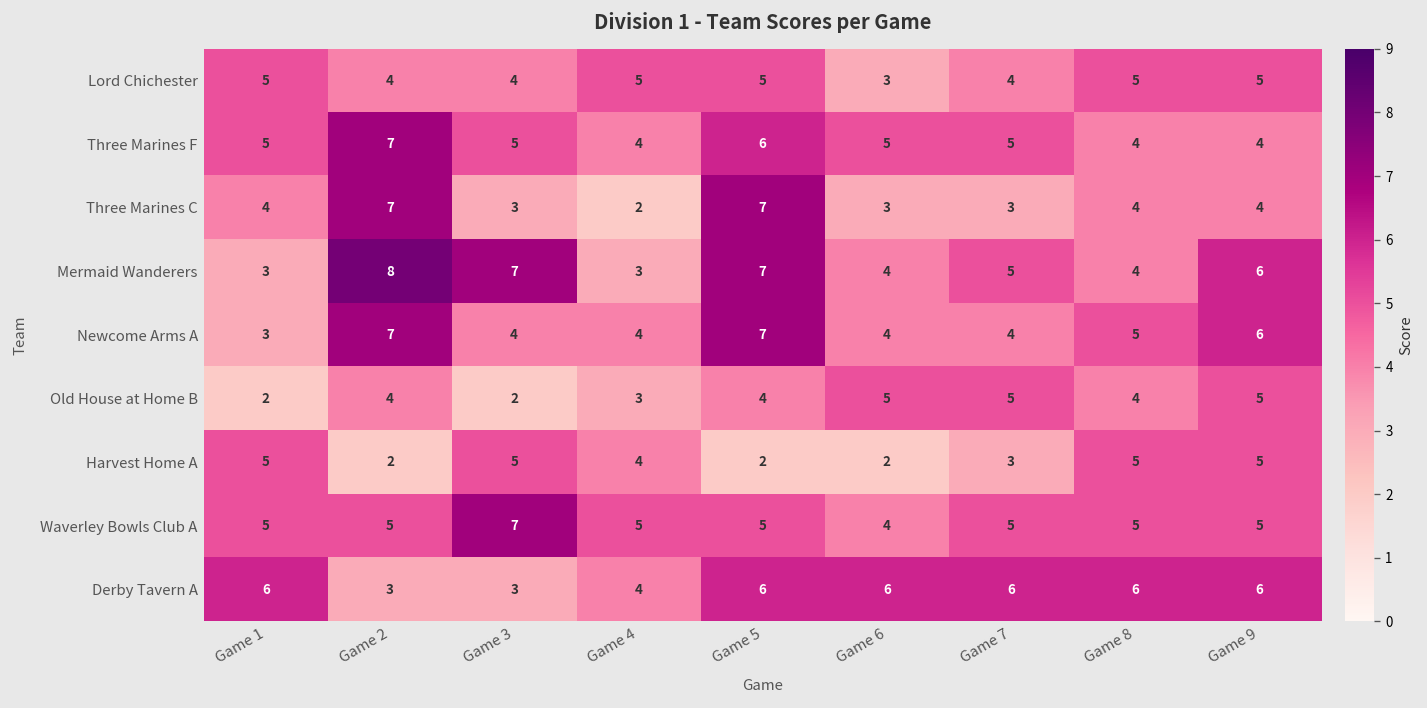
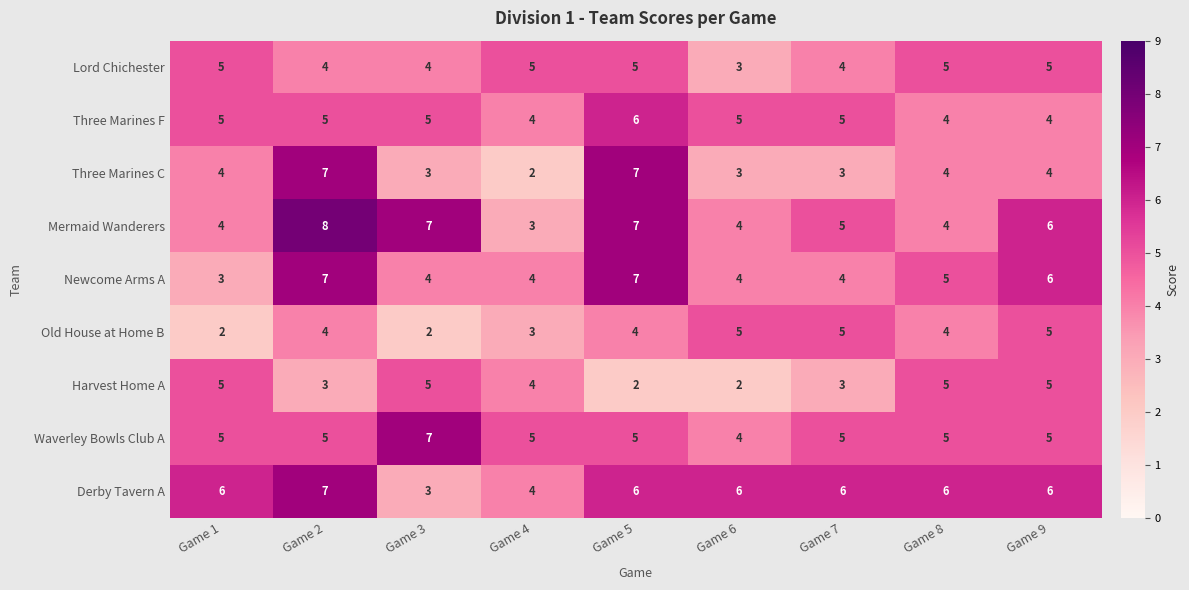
  {
    "Lord Chichester": {
      "Game 1": 5,
      "Game 2": 4,
      "Game 3": 4,
      "Game 4": 5,
      "Game 5": 5,
      "Game 6": 3,
      "Game 7": 4,
      "Game 8": 5,
      "Game 9": 5
    },
    "Three Marines F": {
      "Game 1": 5,
-     "Game 2": 7,
+     "Game 2": 5,
      "Game 3": 5,
      "Game 4": 4,
      "Game 5": 6,
      "Game 6": 5,
      "Game 7": 5,
      "Game 8": 4,
      "Game 9": 4
    },
    "Three Marines C": {
      "Game 1": 4,
      "Game 2": 7,
      "Game 3": 3,
      "Game 4": 2,
      "Game 5": 7,
      "Game 6": 3,
      "Game 7": 3,
      "Game 8": 4,
      "Game 9": 4
    },
    "Mermaid Wanderers": {
-     "Game 1": 3,
+     "Game 1": 4,
      "Game 2": 8,
      "Game 3": 7,
      "Game 4": 3,
      "Game 5": 7,
      "Game 6": 4,
      "Game 7": 5,
      "Game 8": 4,
      "Game 9": 6
    },
    "Newcome Arms A": {
      "Game 1": 3,
      "Game 2": 7,
      "Game 3": 4,
      "Game 4": 4,
      "Game 5": 7,
      "Game 6": 4,
      "Game 7": 4,
      "Game 8": 5,
      "Game 9": 6
    },
    "Old House at Home B": {
      "Game 1": 2,
      "Game 2": 4,
      "Game 3": 2,
      "Game 4": 3,
      "Game 5": 4,
      "Game 6": 5,
      "Game 7": 5,
      "Game 8": 4,
      "Game 9": 5
    },
    "Harvest Home A": {
      "Game 1": 5,
-     "Game 2": 2,
+     "Game 2": 3,
      "Game 3": 5,
      "Game 4": 4,
      "Game 5": 2,
      "Game 6": 2,
      "Game 7": 3,
      "Game 8": 5,
      "Game 9": 5
    },
    "Waverley Bowls Club A": {
      "Game 1": 5,
      "Game 2": 5,
      "Game 3": 7,
      "Game 4": 5,
      "Game 5": 5,
      "Game 6": 4,
      "Game 7": 5,
      "Game 8": 5,
      "Game 9": 5
    },
    "Derby Tavern A": {
      "Game 1": 6,
-     "Game 2": 3,
+     "Game 2": 7,
      "Game 3": 3,
      "Game 4": 4,
      "Game 5": 6,
      "Game 6": 6,
      "Game 7": 6,
      "Game 8": 6,
      "Game 9": 6
    }
  }
